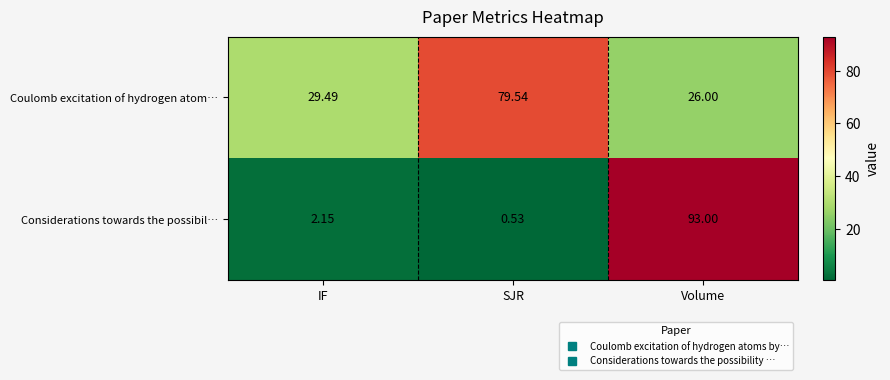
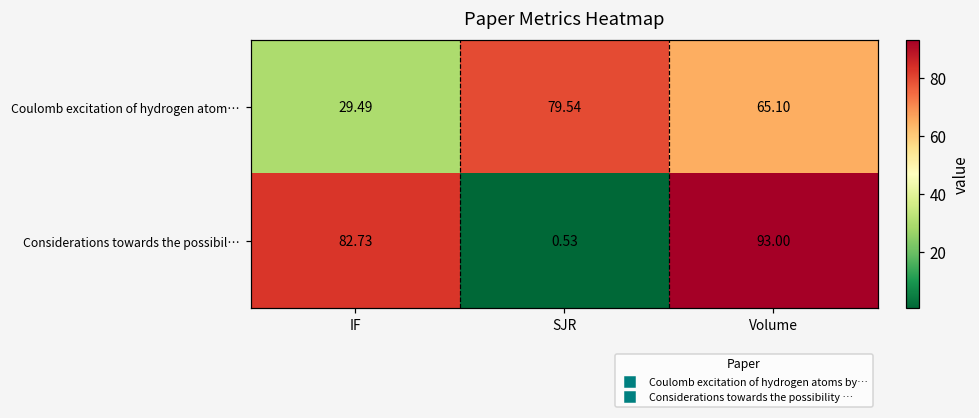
  {
    "Coulomb excitation of hydrogen atom…": {
      "IF": 29.49,
      "SJR": 79.54,
-     "Volume": 26.00
+     "Volume": 65.10
    },
    "Considerations towards the possibil…": {
-     "IF": 2.15,
+     "IF": 82.73,
      "SJR": 0.53,
      "Volume": 93.00
    }
  }
